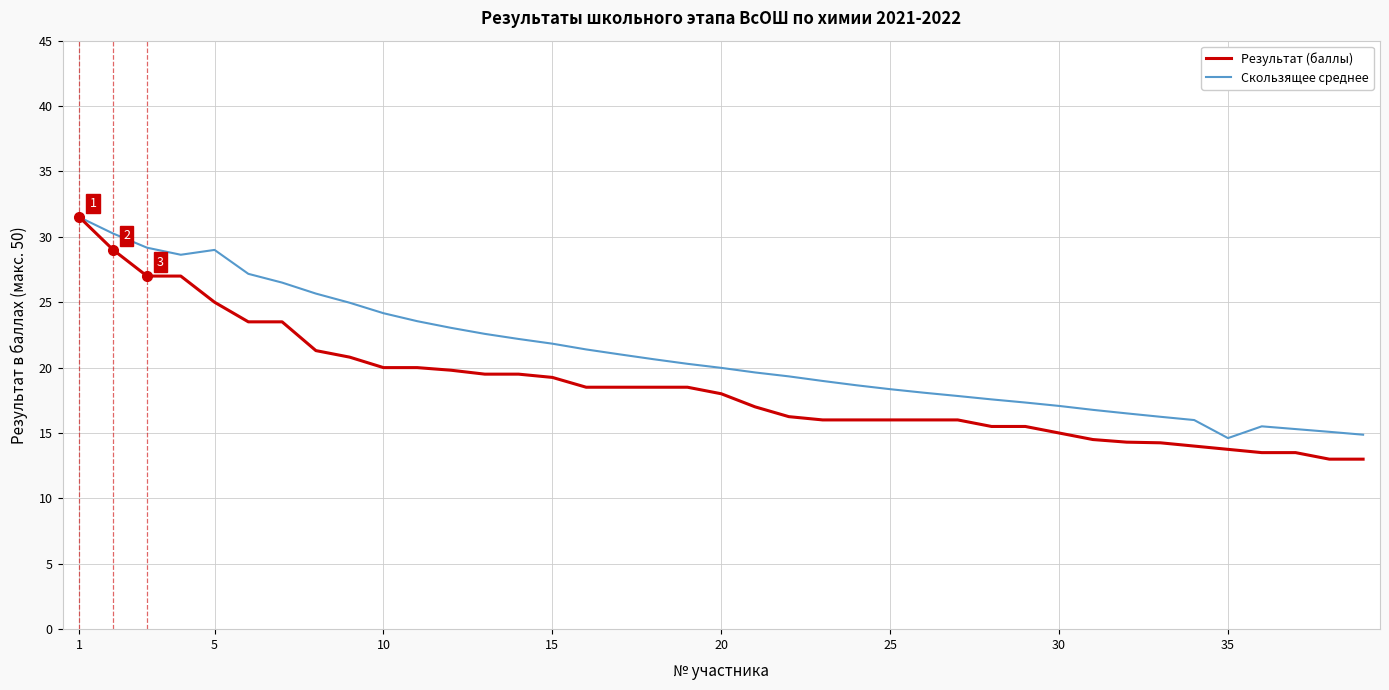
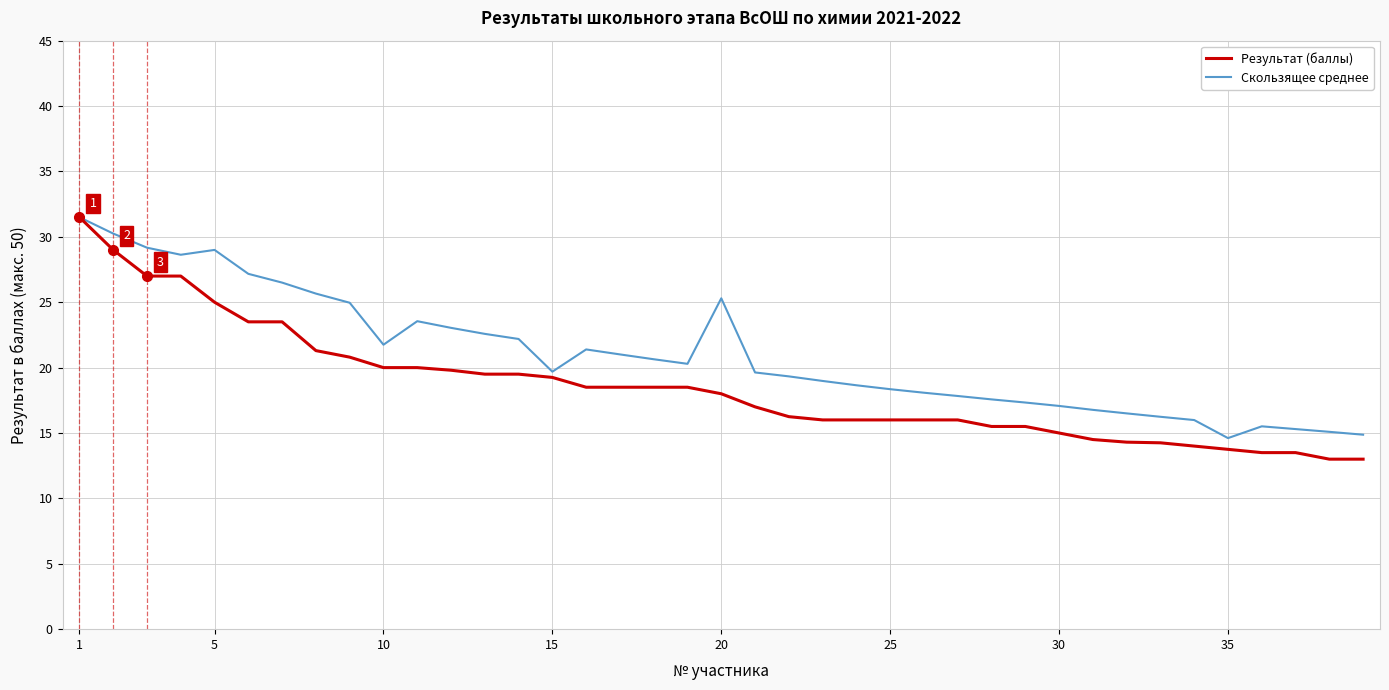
  {
    "Скользящее среднее": {
      "5": 29.0,
-     "10": 24.2,
-     "15": 21.8,
-     "20": 20.0,
+     "10": 21.8,
+     "15": 19.7,
+     "20": 25.3,
      "25": 18.4,
      "30": 17.1,
      "35": 14.6
    }
  }
